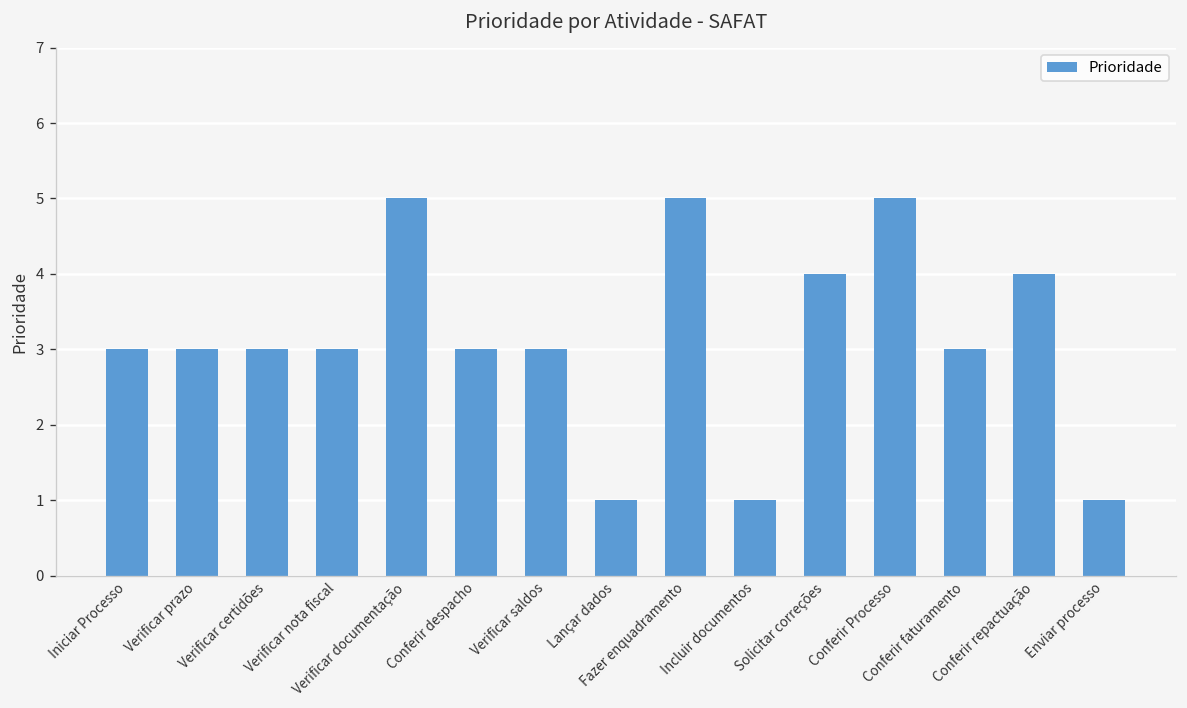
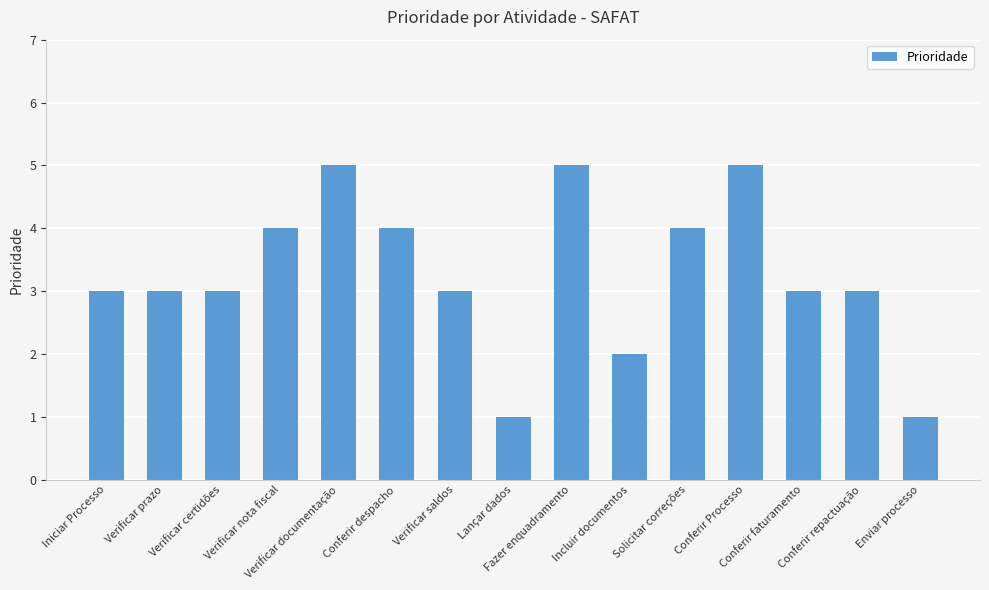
  {
    "Iniciar Processo": 3,
    "Verificar prazo": 3,
    "Verificar certidões": 3,
-   "Verificar nota fiscal": 3,
+   "Verificar nota fiscal": 4,
    "Verificar documentação": 5,
-   "Conferir despacho": 3,
+   "Conferir despacho": 4,
    "Verificar saldos": 3,
    "Lançar dados": 1,
    "Fazer enquadramento": 5,
-   "Incluir documentos": 1,
+   "Incluir documentos": 2,
    "Solicitar correções": 4,
    "Conferir Processo": 5,
    "Conferir faturamento": 3,
-   "Conferir repactuação": 4,
+   "Conferir repactuação": 3,
    "Enviar processo": 1
  }
